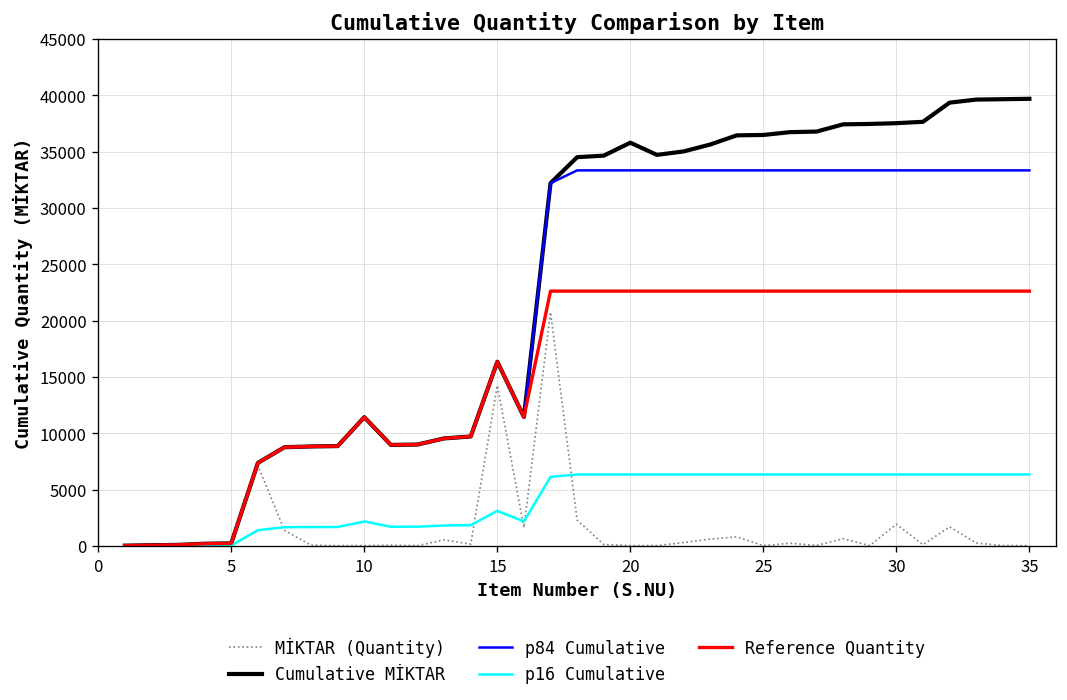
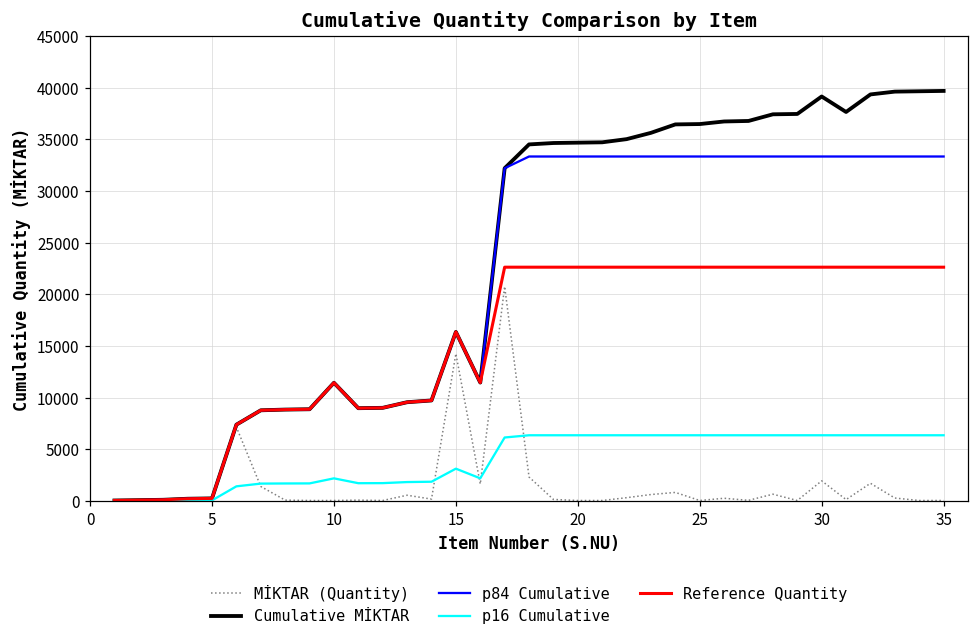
  {
    "MİKTAR (Quantity)": {
      "10": 0,
      "15": 14000,
      "20": 0,
      "25": 0,
      "30": 2000,
      "35": 0
    },
    "Cumulative MİKTAR": {
-     "20": 36000,
+     "20": 35000,
      "25": 36000,
-     "30": 38000,
+     "30": 39000,
      "35": 40000
    },
    "p84 Cumulative": {
      "20": 33000,
      "25": 33000,
      "30": 33000,
      "35": 33000
    },
    "p16 Cumulative": {
      "10": 2000,
      "15": 3000,
      "20": 6000,
      "25": 6000,
      "30": 6000,
      "35": 6000
    },
    "Reference Quantity": {
      "20": 23000,
      "25": 23000,
      "30": 23000,
      "35": 23000
    }
  }
